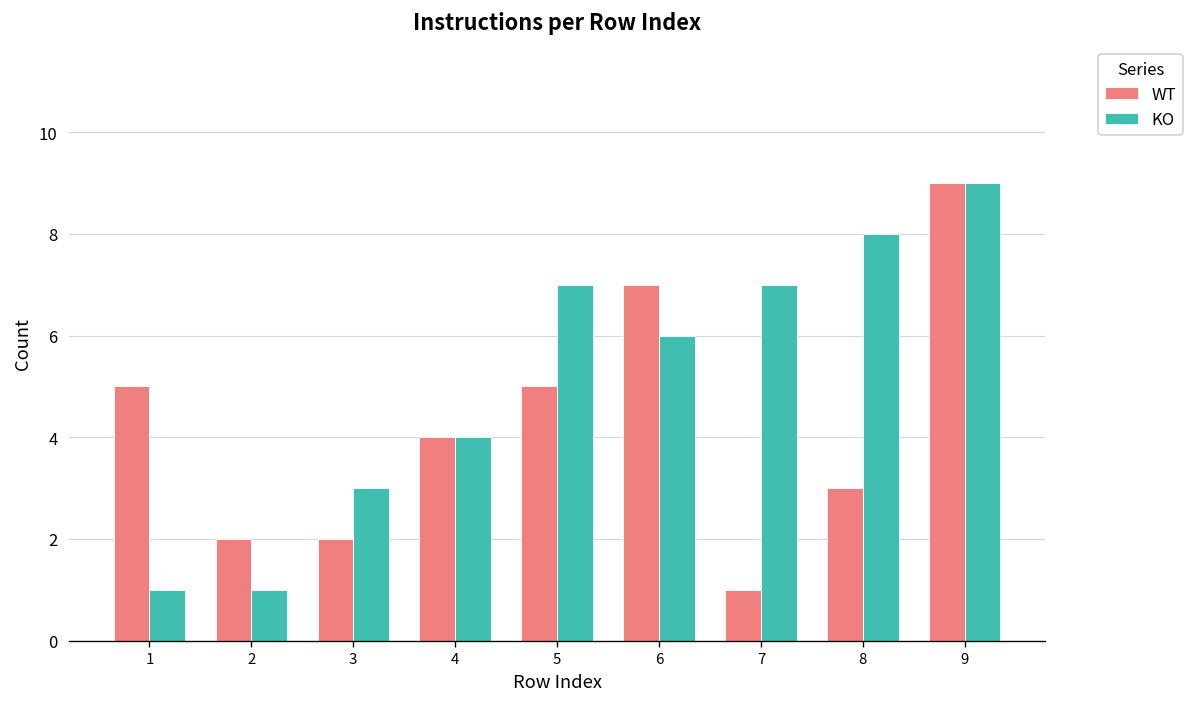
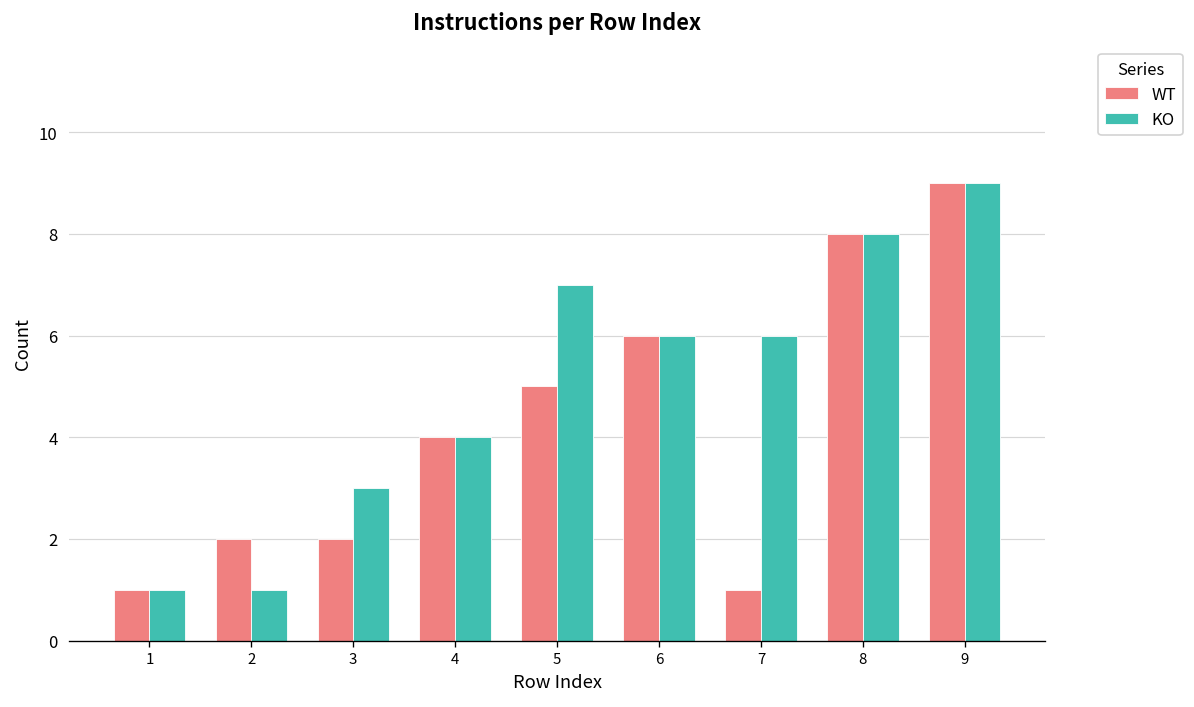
  {
    "WT": {
-     "1": 5,
+     "1": 1,
      "2": 2,
      "3": 2,
      "4": 4,
      "5": 5,
-     "6": 7,
+     "6": 6,
      "7": 1,
-     "8": 3,
+     "8": 8,
      "9": 9
    },
    "KO": {
      "1": 1,
      "2": 1,
      "3": 3,
      "4": 4,
      "5": 7,
      "6": 6,
-     "7": 7,
+     "7": 6,
      "8": 8,
      "9": 9
    }
  }
